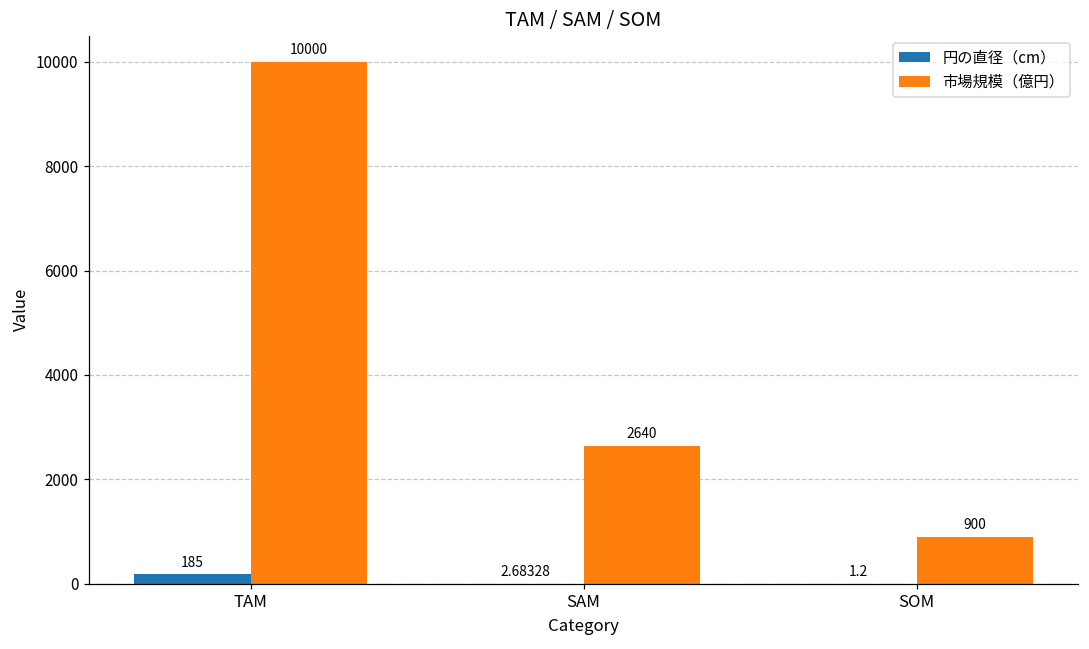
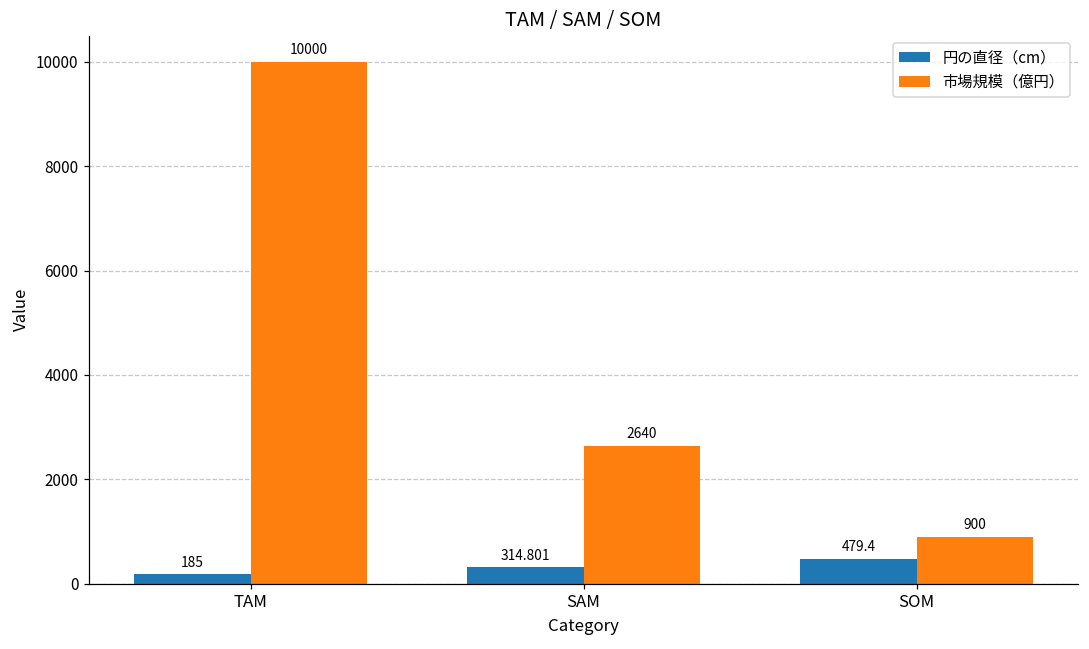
  {
    "円の直径（cm）": {
      "TAM": 185,
-     "SAM": 2.68328,
-     "SOM": 1.2
+     "SAM": 314.801,
+     "SOM": 479.4
    },
    "市場規模（億円）": {
      "TAM": 10000,
      "SAM": 2640,
      "SOM": 900
    }
  }
